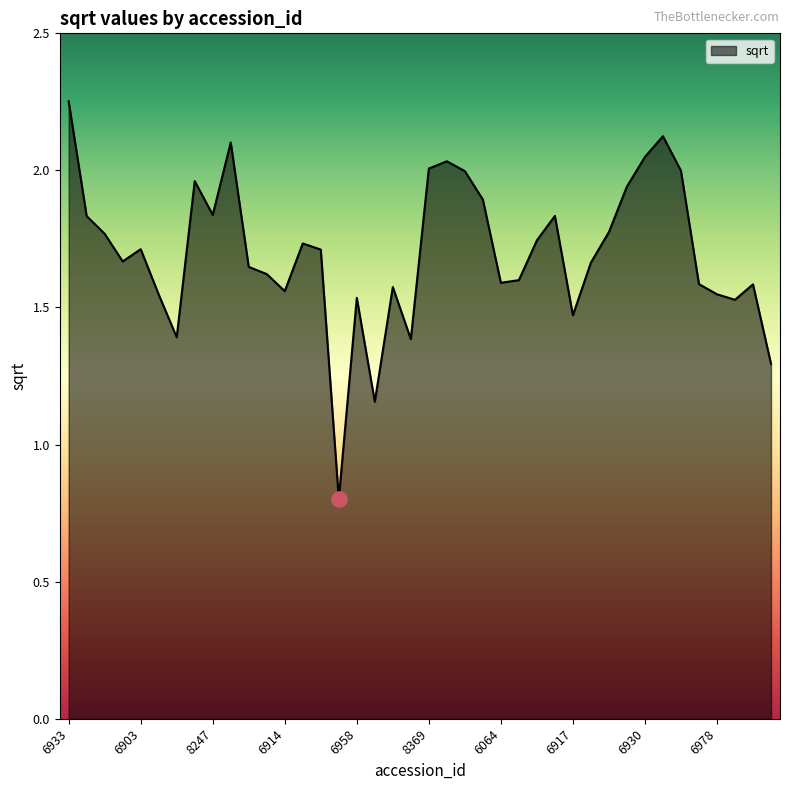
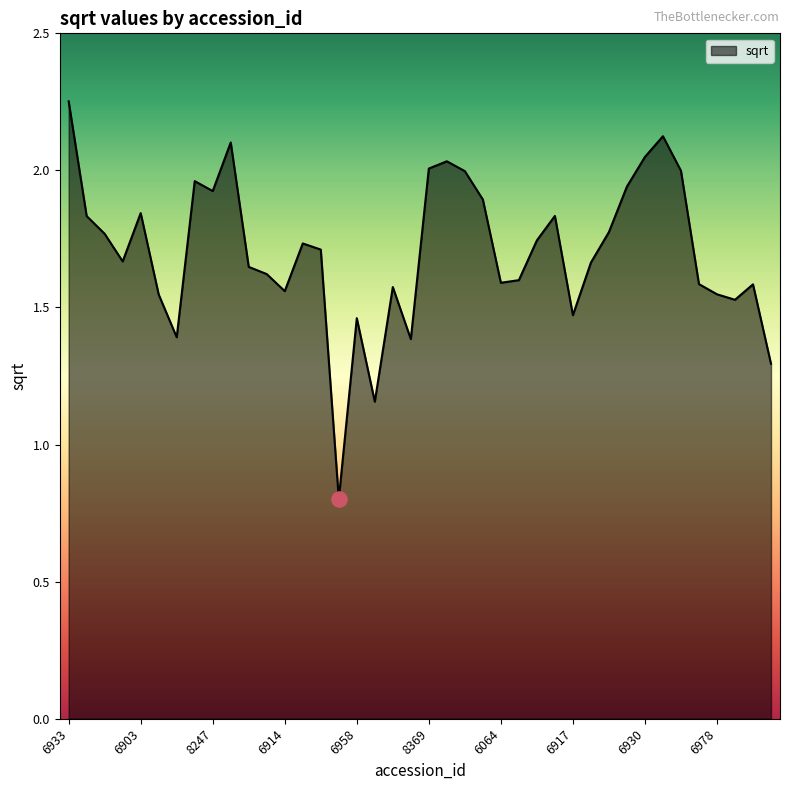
  {
    "sqrt": {
      "6933": 2.25,
-     "6903": 1.71,
-     "8247": 1.84,
+     "6903": 1.84,
+     "8247": 1.92,
      "6914": 1.56,
-     "6958": 1.53,
+     "6958": 1.46,
      "8369": 2.01,
      "6064": 1.59,
      "6917": 1.47,
      "6930": 2.05,
      "6978": 1.55
    }
  }
